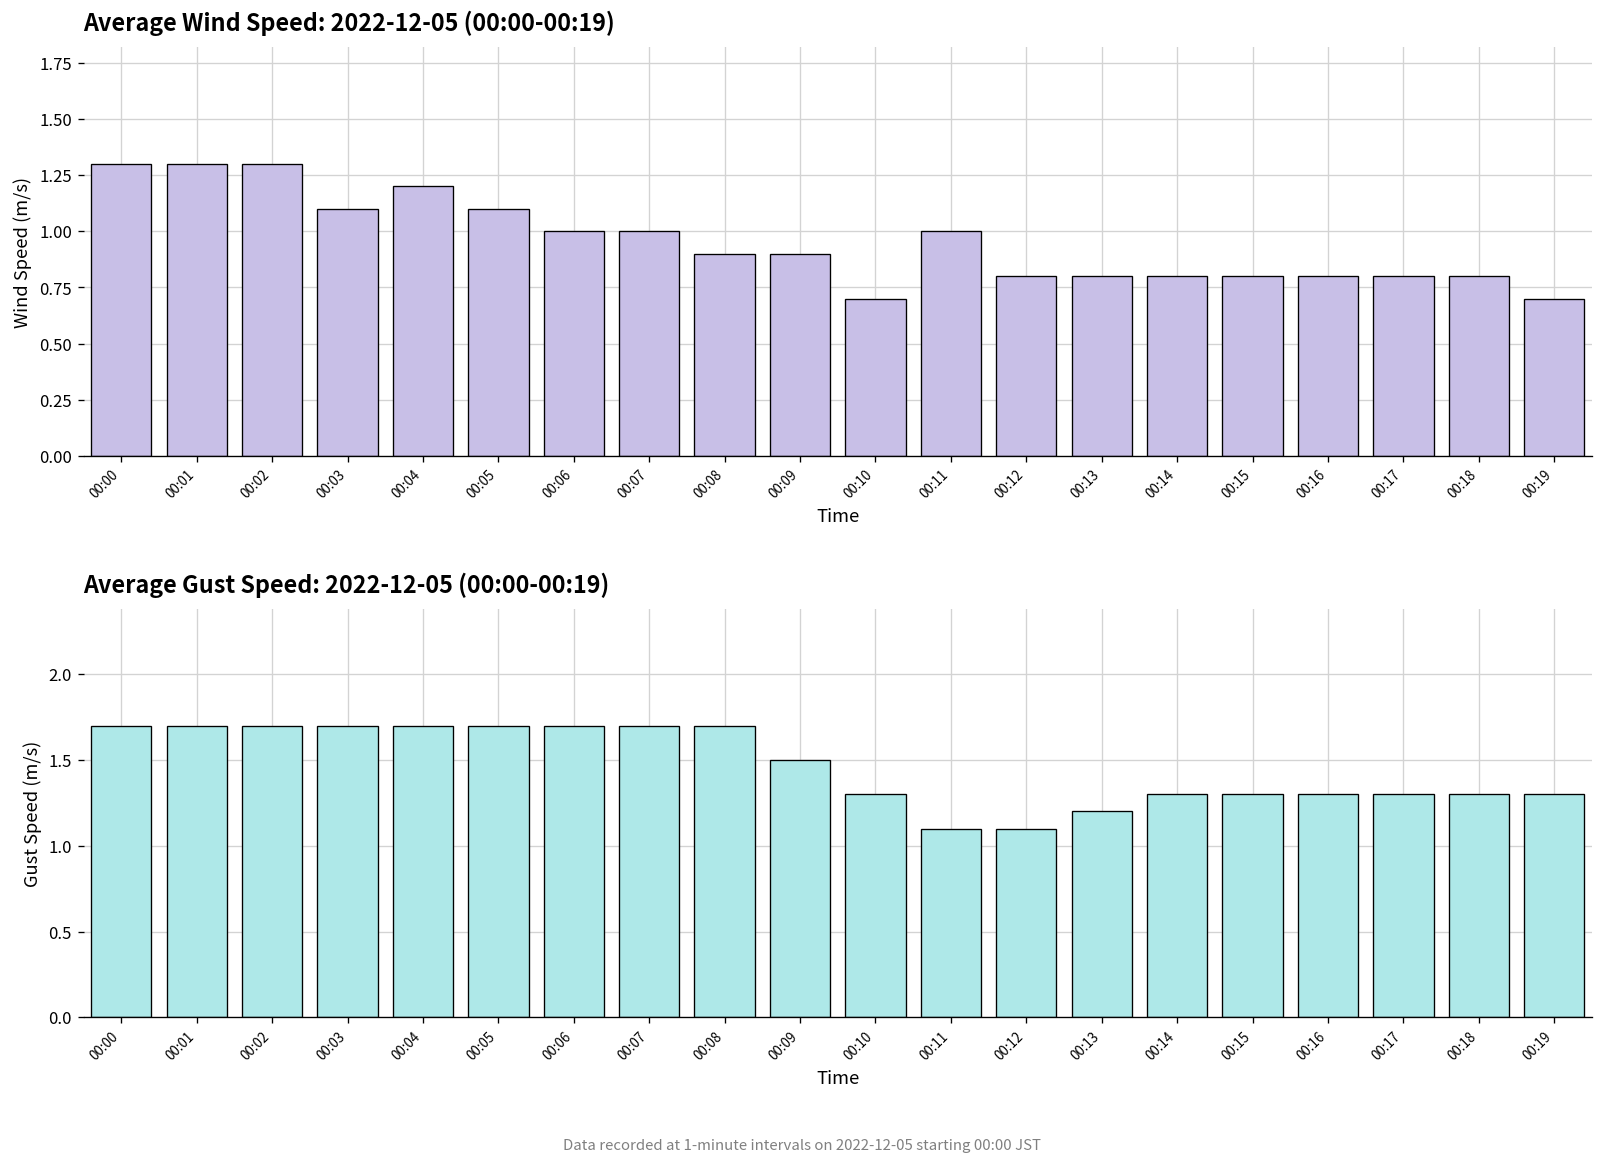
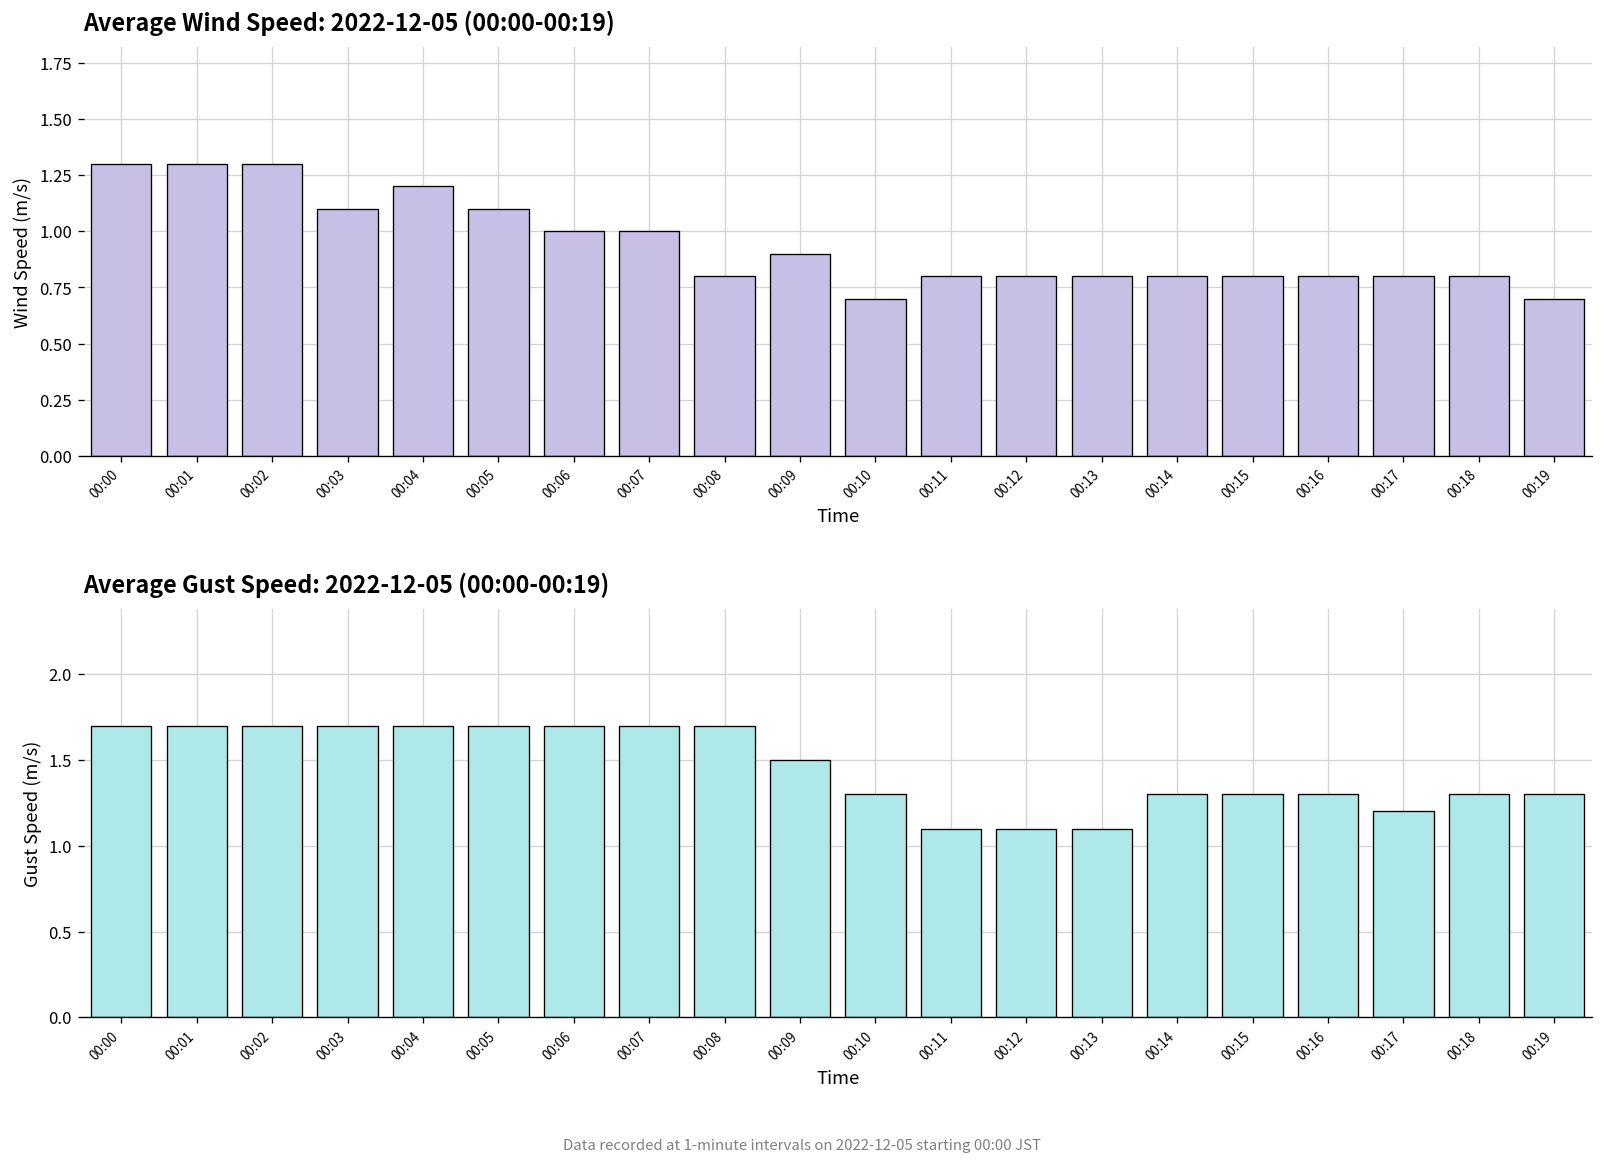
  {
    "Average Wind Speed: 2022-12-05 (00:00-00:19)": {
      "00:00": 1.3,
      "00:01": 1.3,
      "00:02": 1.3,
      "00:03": 1.1,
      "00:04": 1.2,
      "00:05": 1.1,
      "00:06": 1.0,
      "00:07": 1.0,
-     "00:08": 0.9,
+     "00:08": 0.8,
      "00:09": 0.9,
      "00:10": 0.7,
-     "00:11": 1.0,
+     "00:11": 0.8,
      "00:12": 0.8,
      "00:13": 0.8,
      "00:14": 0.8,
      "00:15": 0.8,
      "00:16": 0.8,
      "00:17": 0.8,
      "00:18": 0.8,
      "00:19": 0.7
    },
    "Average Gust Speed: 2022-12-05 (00:00-00:19)": {
      "00:00": 1.7,
      "00:01": 1.7,
      "00:02": 1.7,
      "00:03": 1.7,
      "00:04": 1.7,
      "00:05": 1.7,
      "00:06": 1.7,
      "00:07": 1.7,
      "00:08": 1.7,
      "00:09": 1.5,
      "00:10": 1.3,
      "00:11": 1.1,
      "00:12": 1.1,
-     "00:13": 1.2,
+     "00:13": 1.1,
      "00:14": 1.3,
      "00:15": 1.3,
      "00:16": 1.3,
-     "00:17": 1.3,
+     "00:17": 1.2,
      "00:18": 1.3,
      "00:19": 1.3
    }
  }
